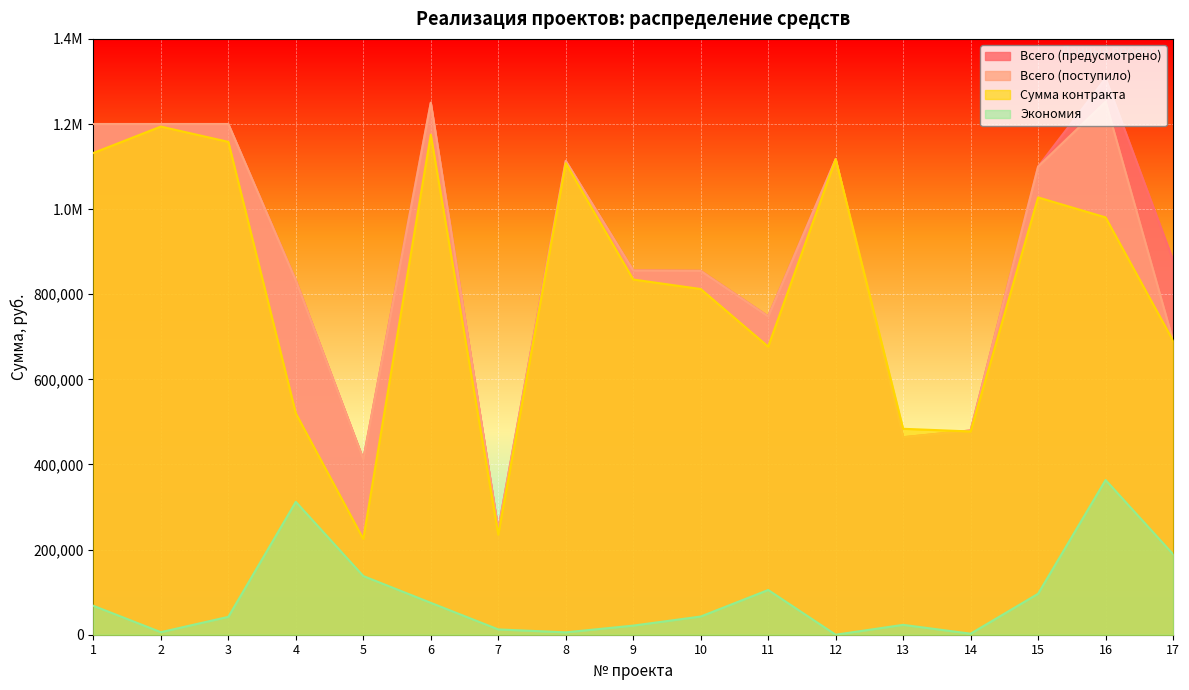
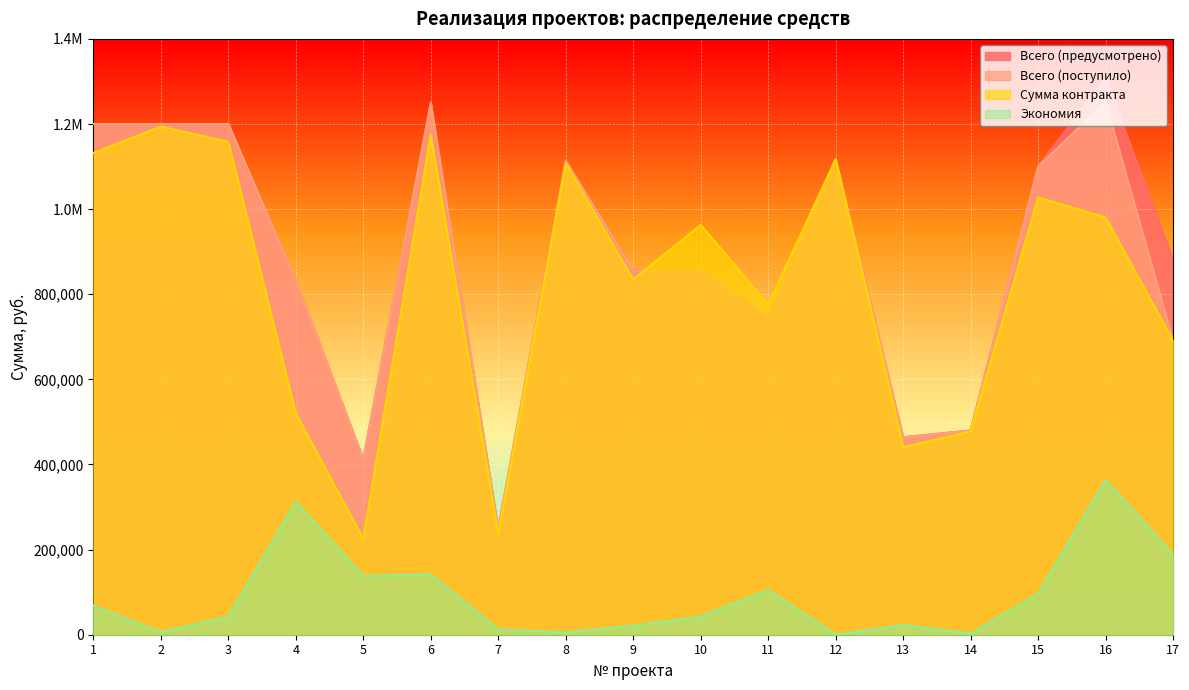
  {
    "Сумма контракта": {
      "1": "1,130,000",
      "2": "1,190,000",
      "3": "1,160,000",
      "4": "520,000",
      "5": "230,000",
      "6": "1,180,000",
      "7": "240,000",
      "9": "830,000",
-     "10": "810,000",
-     "11": "680,000",
-     "13": "480,000",
+     "10": "960,000",
+     "11": "780,000",
+     "13": "440,000",
      "15": "1,030,000",
      "16": "980,000"
    },
    "Экономия": {
      "1": "70,000",
      "2": "10,000",
      "3": "40,000",
      "4": "310,000",
      "5": "140,000",
-     "6": "70,000",
+     "6": "140,000",
      "7": "10,000",
      "8": "10,000",
      "9": "20,000",
      "10": "40,000",
      "11": "110,000",
      "12": "0",
      "13": "20,000",
      "14": "0",
      "15": "100,000",
      "16": "360,000",
      "17": "190,000"
    }
  }
